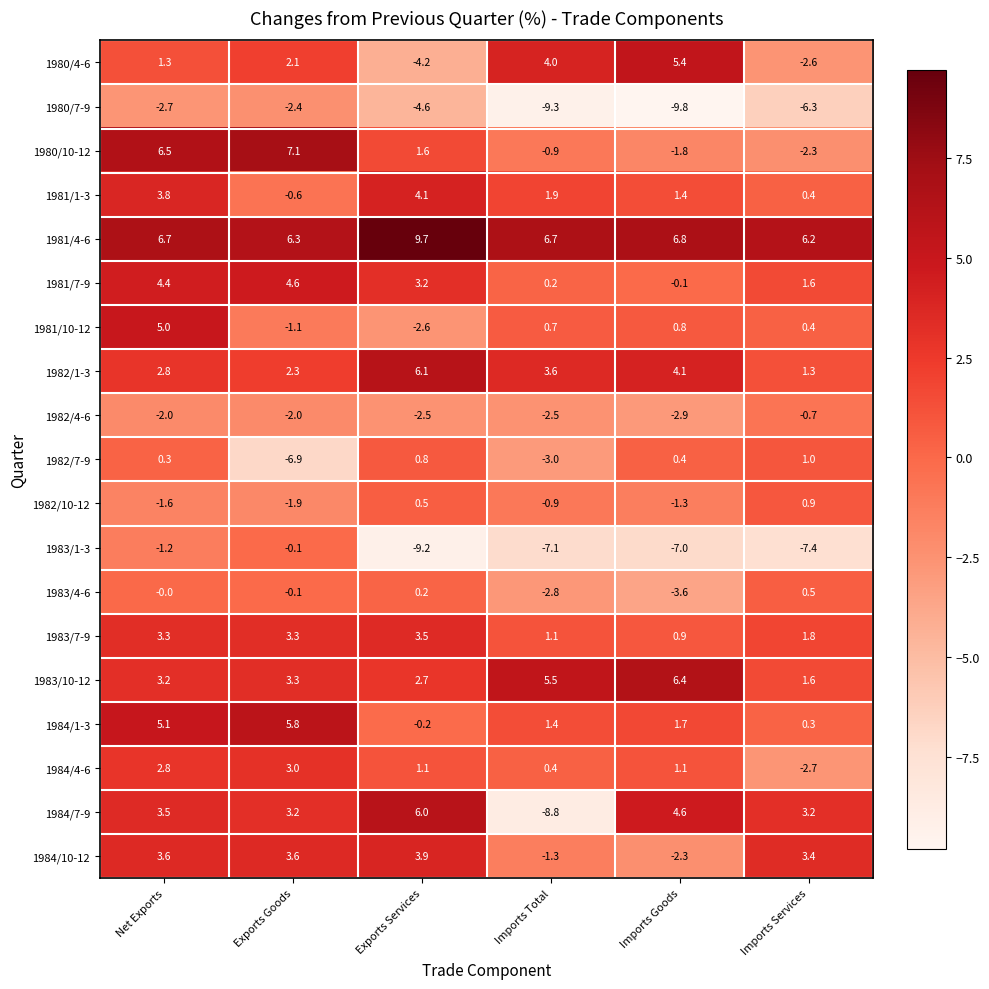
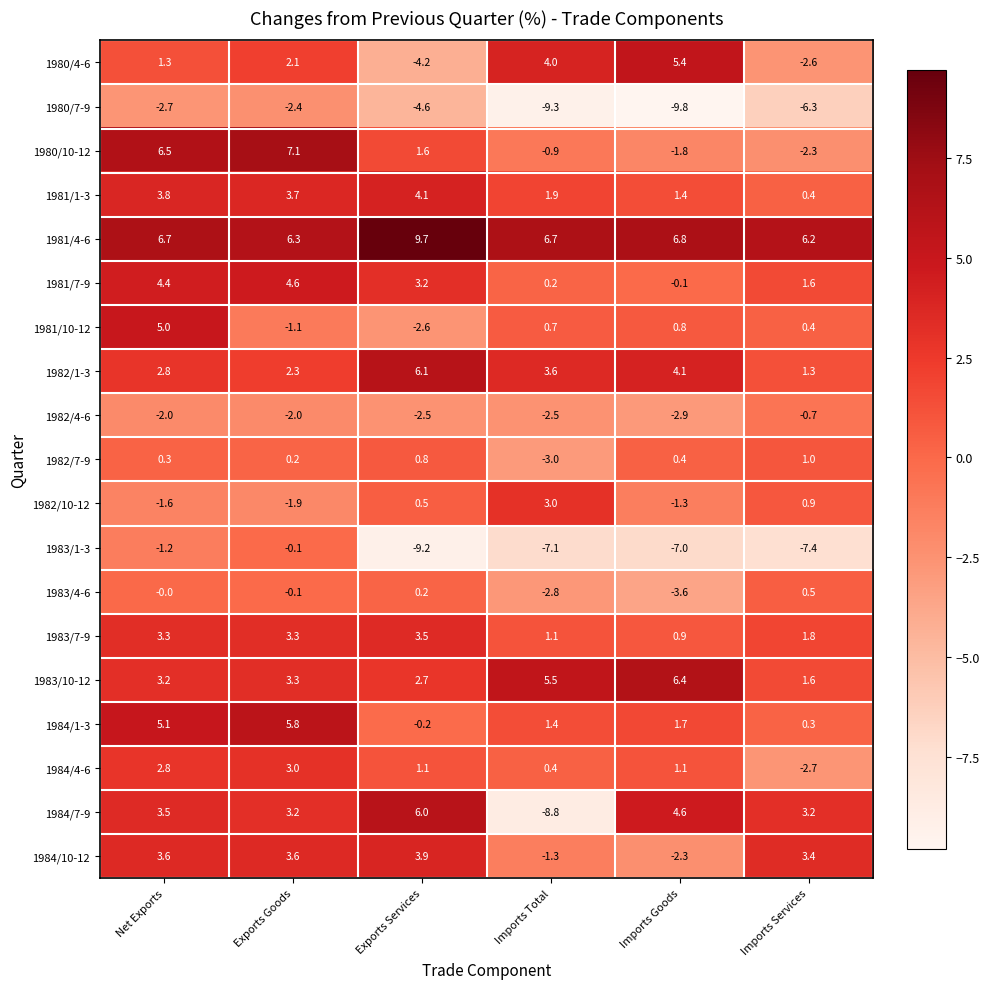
  {
    "1980/4-6": {
      "Net Exports": 1.3,
      "Exports Goods": 2.1,
      "Exports Services": -4.2,
      "Imports Total": 4.0,
      "Imports Goods": 5.4,
      "Imports Services": -2.6
    },
    "1980/7-9": {
      "Net Exports": -2.7,
      "Exports Goods": -2.4,
      "Exports Services": -4.6,
      "Imports Total": -9.3,
      "Imports Goods": -9.8,
      "Imports Services": -6.3
    },
    "1980/10-12": {
      "Net Exports": 6.5,
      "Exports Goods": 7.1,
      "Exports Services": 1.6,
      "Imports Total": -0.9,
      "Imports Goods": -1.8,
      "Imports Services": -2.3
    },
    "1981/1-3": {
      "Net Exports": 3.8,
-     "Exports Goods": -0.6,
+     "Exports Goods": 3.7,
      "Exports Services": 4.1,
      "Imports Total": 1.9,
      "Imports Goods": 1.4,
      "Imports Services": 0.4
    },
    "1981/4-6": {
      "Net Exports": 6.7,
      "Exports Goods": 6.3,
      "Exports Services": 9.7,
      "Imports Total": 6.7,
      "Imports Goods": 6.8,
      "Imports Services": 6.2
    },
    "1981/7-9": {
      "Net Exports": 4.4,
      "Exports Goods": 4.6,
      "Exports Services": 3.2,
      "Imports Total": 0.2,
      "Imports Goods": -0.1,
      "Imports Services": 1.6
    },
    "1981/10-12": {
      "Net Exports": 5.0,
      "Exports Goods": -1.1,
      "Exports Services": -2.6,
      "Imports Total": 0.7,
      "Imports Goods": 0.8,
      "Imports Services": 0.4
    },
    "1982/1-3": {
      "Net Exports": 2.8,
      "Exports Goods": 2.3,
      "Exports Services": 6.1,
      "Imports Total": 3.6,
      "Imports Goods": 4.1,
      "Imports Services": 1.3
    },
    "1982/4-6": {
      "Net Exports": -2.0,
      "Exports Goods": -2.0,
      "Exports Services": -2.5,
      "Imports Total": -2.5,
      "Imports Goods": -2.9,
      "Imports Services": -0.7
    },
    "1982/7-9": {
      "Net Exports": 0.3,
-     "Exports Goods": -6.9,
+     "Exports Goods": 0.2,
      "Exports Services": 0.8,
      "Imports Total": -3.0,
      "Imports Goods": 0.4,
      "Imports Services": 1.0
    },
    "1982/10-12": {
      "Net Exports": -1.6,
      "Exports Goods": -1.9,
      "Exports Services": 0.5,
-     "Imports Total": -0.9,
+     "Imports Total": 3.0,
      "Imports Goods": -1.3,
      "Imports Services": 0.9
    },
    "1983/1-3": {
      "Net Exports": -1.2,
      "Exports Goods": -0.1,
      "Exports Services": -9.2,
      "Imports Total": -7.1,
      "Imports Goods": -7.0,
      "Imports Services": -7.4
    },
    "1983/4-6": {
      "Net Exports": -0.0,
      "Exports Goods": -0.1,
      "Exports Services": 0.2,
      "Imports Total": -2.8,
      "Imports Goods": -3.6,
      "Imports Services": 0.5
    },
    "1983/7-9": {
      "Net Exports": 3.3,
      "Exports Goods": 3.3,
      "Exports Services": 3.5,
      "Imports Total": 1.1,
      "Imports Goods": 0.9,
      "Imports Services": 1.8
    },
    "1983/10-12": {
      "Net Exports": 3.2,
      "Exports Goods": 3.3,
      "Exports Services": 2.7,
      "Imports Total": 5.5,
      "Imports Goods": 6.4,
      "Imports Services": 1.6
    },
    "1984/1-3": {
      "Net Exports": 5.1,
      "Exports Goods": 5.8,
      "Exports Services": -0.2,
      "Imports Total": 1.4,
      "Imports Goods": 1.7,
      "Imports Services": 0.3
    },
    "1984/4-6": {
      "Net Exports": 2.8,
      "Exports Goods": 3.0,
      "Exports Services": 1.1,
      "Imports Total": 0.4,
      "Imports Goods": 1.1,
      "Imports Services": -2.7
    },
    "1984/7-9": {
      "Net Exports": 3.5,
      "Exports Goods": 3.2,
      "Exports Services": 6.0,
      "Imports Total": -8.8,
      "Imports Goods": 4.6,
      "Imports Services": 3.2
    },
    "1984/10-12": {
      "Net Exports": 3.6,
      "Exports Goods": 3.6,
      "Exports Services": 3.9,
      "Imports Total": -1.3,
      "Imports Goods": -2.3,
      "Imports Services": 3.4
    }
  }
